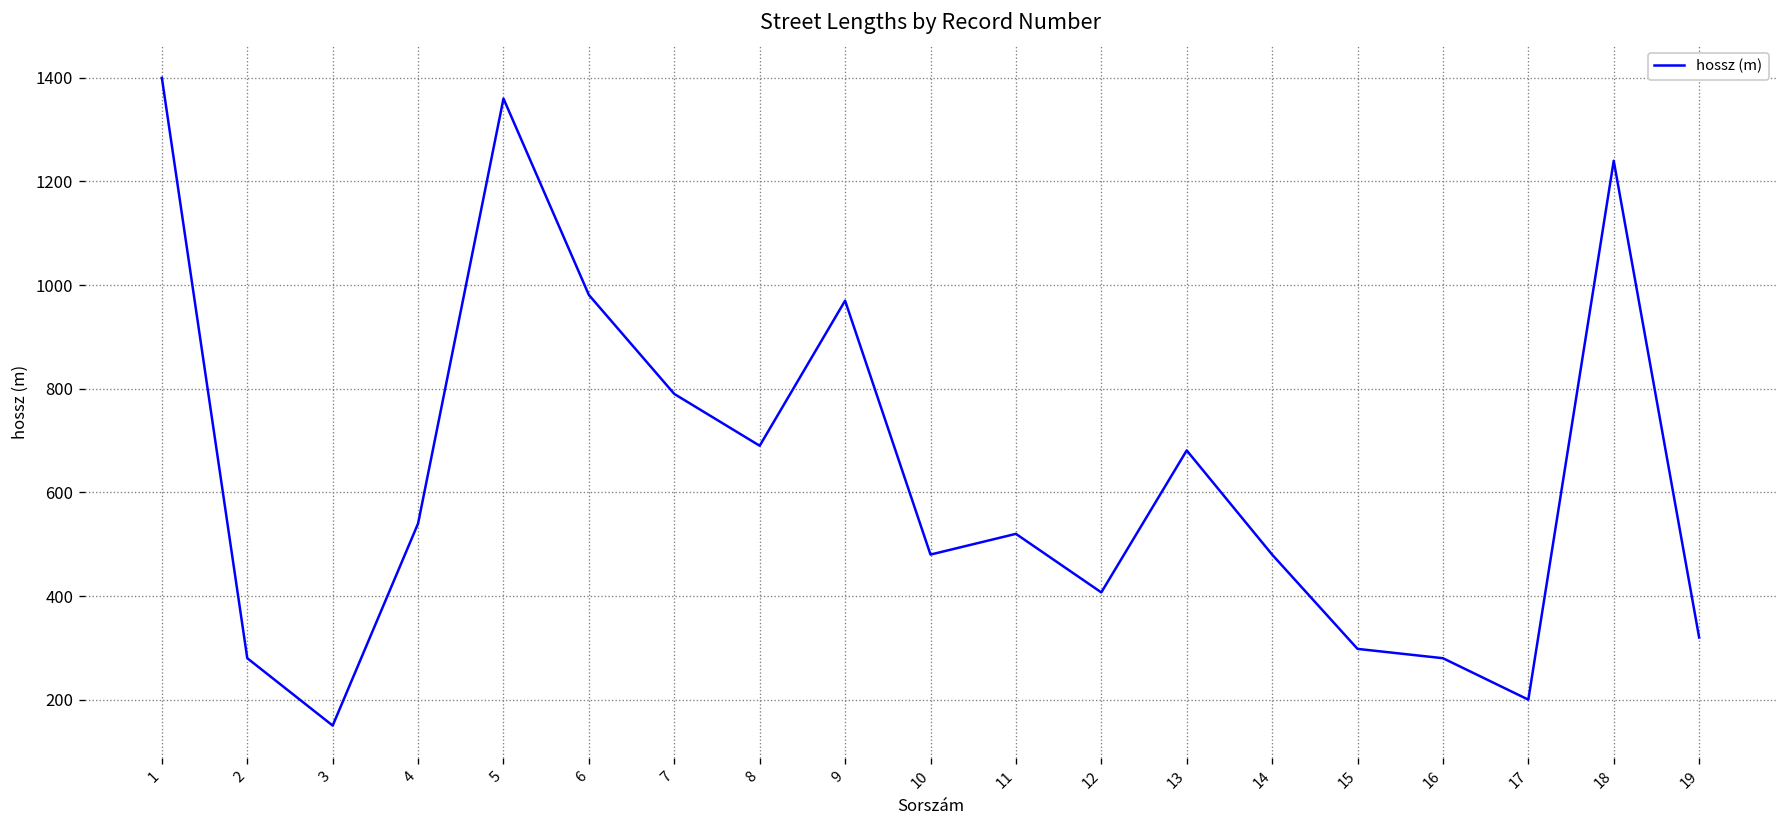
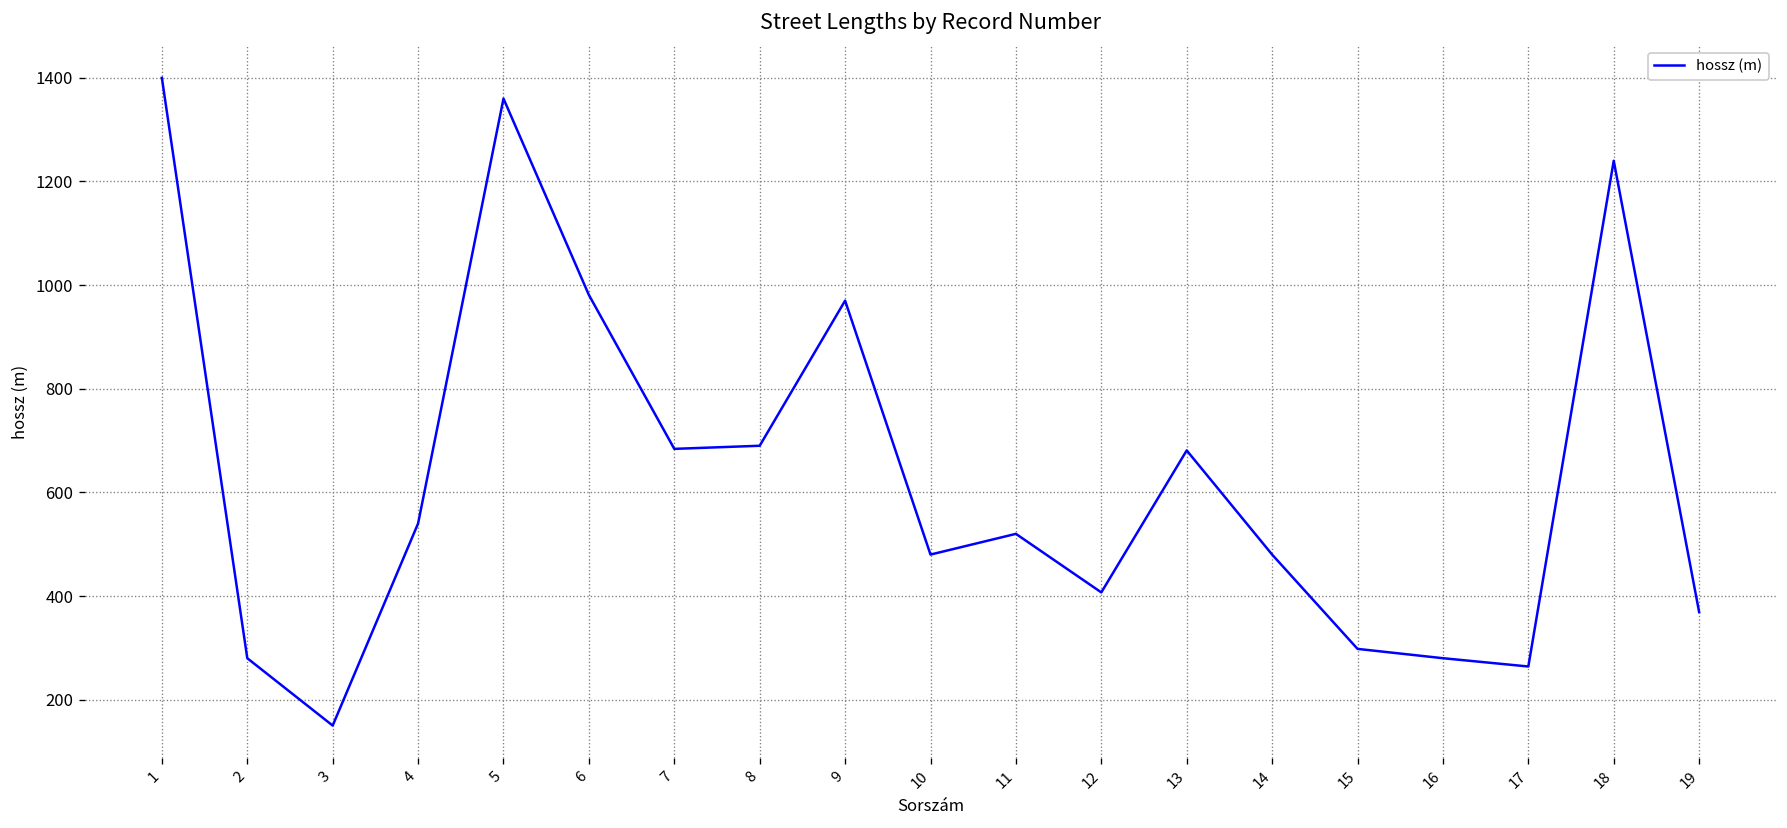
  {
    "1": 1400,
    "2": 280,
    "3": 150,
    "4": 540,
    "5": 1360,
    "6": 980,
-   "7": 790,
+   "7": 680,
    "8": 690,
    "9": 970,
    "10": 480,
    "11": 520,
    "12": 410,
    "13": 680,
    "14": 480,
    "15": 300,
    "16": 280,
-   "17": 200,
+   "17": 260,
    "18": 1240,
-   "19": 320
+   "19": 370
  }
